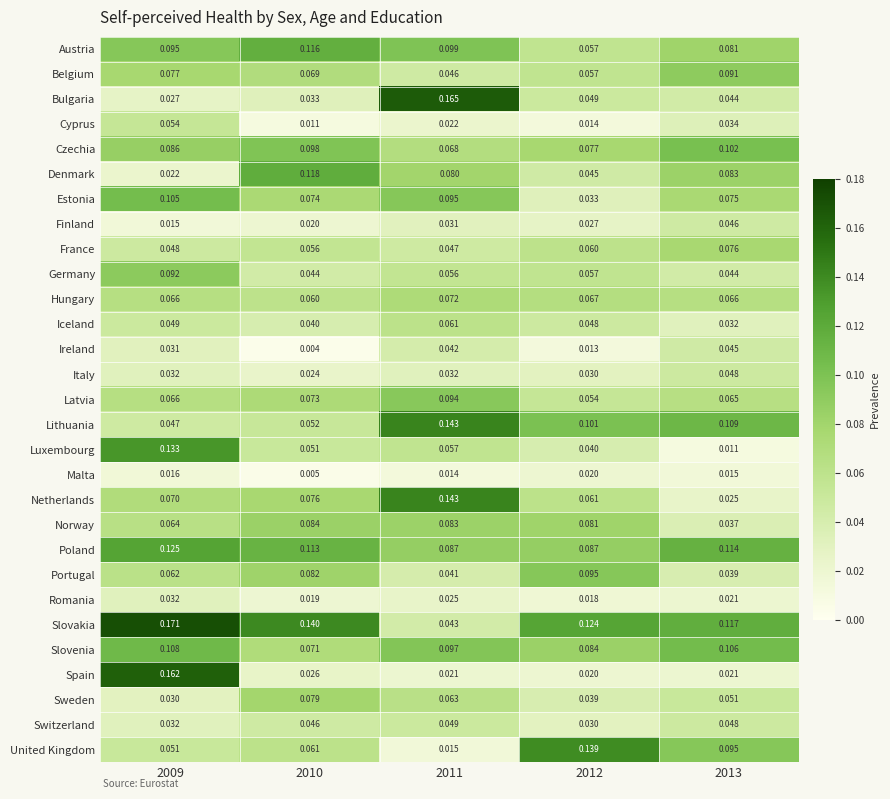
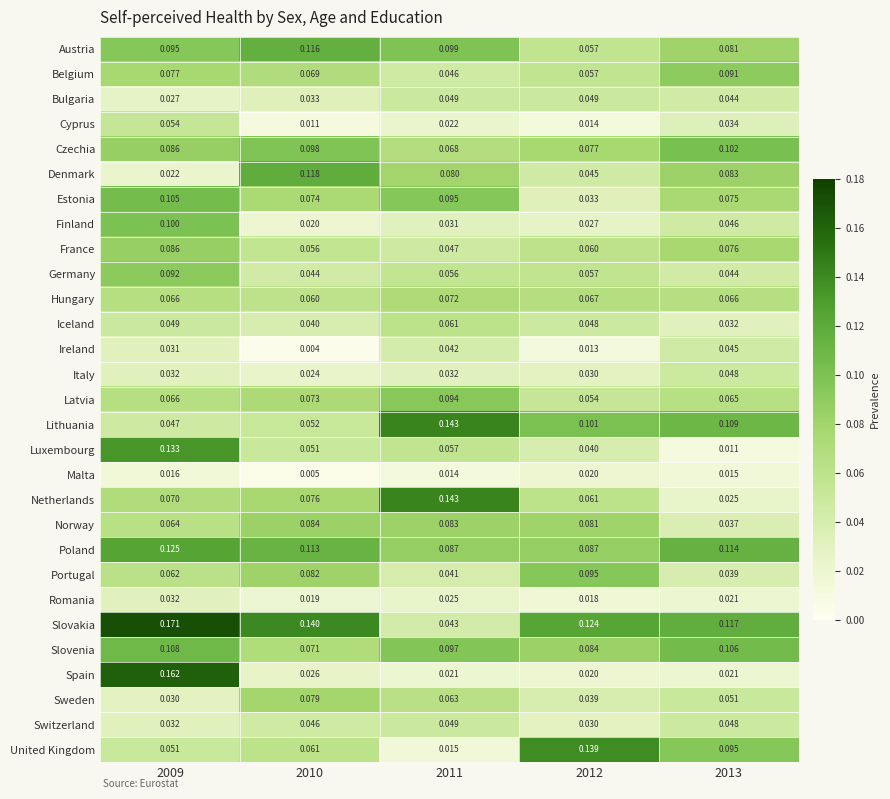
  {
    "Austria": {
      "2009": 0.095,
      "2010": 0.116,
      "2011": 0.099,
      "2012": 0.057,
      "2013": 0.081
    },
    "Belgium": {
      "2009": 0.077,
      "2010": 0.069,
      "2011": 0.046,
      "2012": 0.057,
      "2013": 0.091
    },
    "Bulgaria": {
      "2009": 0.027,
      "2010": 0.033,
-     "2011": 0.165,
+     "2011": 0.049,
      "2012": 0.049,
      "2013": 0.044
    },
    "Cyprus": {
      "2009": 0.054,
      "2010": 0.011,
      "2011": 0.022,
      "2012": 0.014,
      "2013": 0.034
    },
    "Czechia": {
      "2009": 0.086,
      "2010": 0.098,
      "2011": 0.068,
      "2012": 0.077,
      "2013": 0.102
    },
    "Denmark": {
      "2009": 0.022,
      "2010": 0.118,
      "2011": 0.080,
      "2012": 0.045,
      "2013": 0.083
    },
    "Estonia": {
      "2009": 0.105,
      "2010": 0.074,
      "2011": 0.095,
      "2012": 0.033,
      "2013": 0.075
    },
    "Finland": {
-     "2009": 0.015,
+     "2009": 0.100,
      "2010": 0.020,
      "2011": 0.031,
      "2012": 0.027,
      "2013": 0.046
    },
    "France": {
-     "2009": 0.048,
+     "2009": 0.086,
      "2010": 0.056,
      "2011": 0.047,
      "2012": 0.060,
      "2013": 0.076
    },
    "Germany": {
      "2009": 0.092,
      "2010": 0.044,
      "2011": 0.056,
      "2012": 0.057,
      "2013": 0.044
    },
    "Hungary": {
      "2009": 0.066,
      "2010": 0.060,
      "2011": 0.072,
      "2012": 0.067,
      "2013": 0.066
    },
    "Iceland": {
      "2009": 0.049,
      "2010": 0.040,
      "2011": 0.061,
      "2012": 0.048,
      "2013": 0.032
    },
    "Ireland": {
      "2009": 0.031,
      "2010": 0.004,
      "2011": 0.042,
      "2012": 0.013,
      "2013": 0.045
    },
    "Italy": {
      "2009": 0.032,
      "2010": 0.024,
      "2011": 0.032,
      "2012": 0.030,
      "2013": 0.048
    },
    "Latvia": {
      "2009": 0.066,
      "2010": 0.073,
      "2011": 0.094,
      "2012": 0.054,
      "2013": 0.065
    },
    "Lithuania": {
      "2009": 0.047,
      "2010": 0.052,
      "2011": 0.143,
      "2012": 0.101,
      "2013": 0.109
    },
    "Luxembourg": {
      "2009": 0.133,
      "2010": 0.051,
      "2011": 0.057,
      "2012": 0.040,
      "2013": 0.011
    },
    "Malta": {
      "2009": 0.016,
      "2010": 0.005,
      "2011": 0.014,
      "2012": 0.020,
      "2013": 0.015
    },
    "Netherlands": {
      "2009": 0.070,
      "2010": 0.076,
      "2011": 0.143,
      "2012": 0.061,
      "2013": 0.025
    },
    "Norway": {
      "2009": 0.064,
      "2010": 0.084,
      "2011": 0.083,
      "2012": 0.081,
      "2013": 0.037
    },
    "Poland": {
      "2009": 0.125,
      "2010": 0.113,
      "2011": 0.087,
      "2012": 0.087,
      "2013": 0.114
    },
    "Portugal": {
      "2009": 0.062,
      "2010": 0.082,
      "2011": 0.041,
      "2012": 0.095,
      "2013": 0.039
    },
    "Romania": {
      "2009": 0.032,
      "2010": 0.019,
      "2011": 0.025,
      "2012": 0.018,
      "2013": 0.021
    },
    "Slovakia": {
      "2009": 0.171,
      "2010": 0.140,
      "2011": 0.043,
      "2012": 0.124,
      "2013": 0.117
    },
    "Slovenia": {
      "2009": 0.108,
      "2010": 0.071,
      "2011": 0.097,
      "2012": 0.084,
      "2013": 0.106
    },
    "Spain": {
      "2009": 0.162,
      "2010": 0.026,
      "2011": 0.021,
      "2012": 0.020,
      "2013": 0.021
    },
    "Sweden": {
      "2009": 0.030,
      "2010": 0.079,
      "2011": 0.063,
      "2012": 0.039,
      "2013": 0.051
    },
    "Switzerland": {
      "2009": 0.032,
      "2010": 0.046,
      "2011": 0.049,
      "2012": 0.030,
      "2013": 0.048
    },
    "United Kingdom": {
      "2009": 0.051,
      "2010": 0.061,
      "2011": 0.015,
      "2012": 0.139,
      "2013": 0.095
    }
  }
